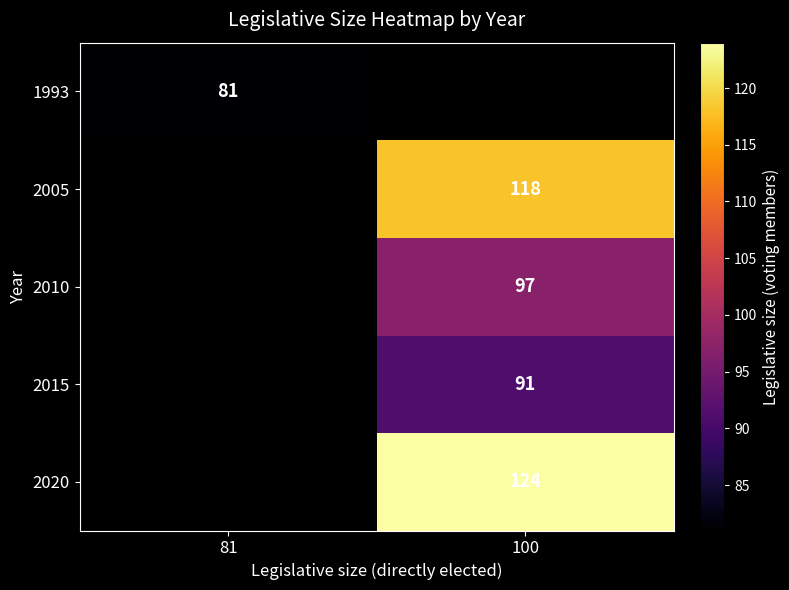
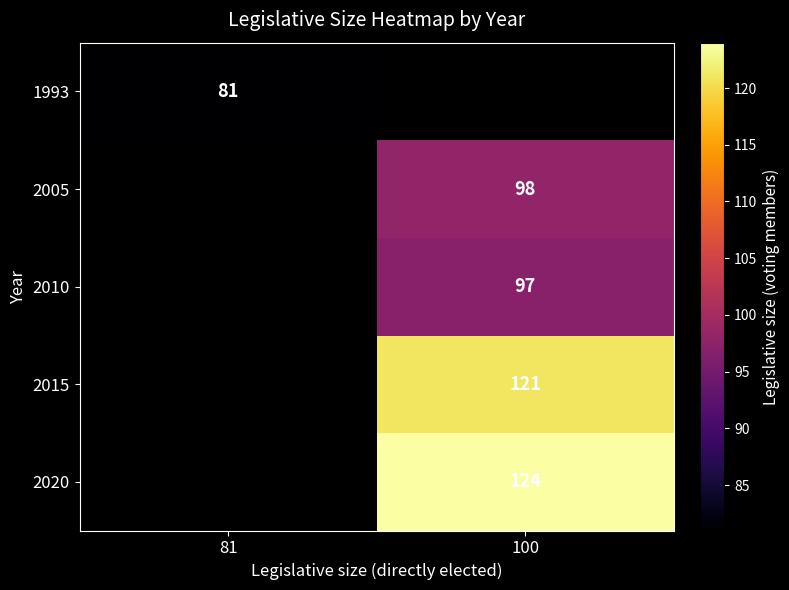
  {
    "1993": {
      "81": 81
    },
    "2005": {
-     "100": 118
+     "100": 98
    },
    "2010": {
      "100": 97
    },
    "2015": {
-     "100": 91
+     "100": 121
    },
    "2020": {
      "100": 124
    }
  }
